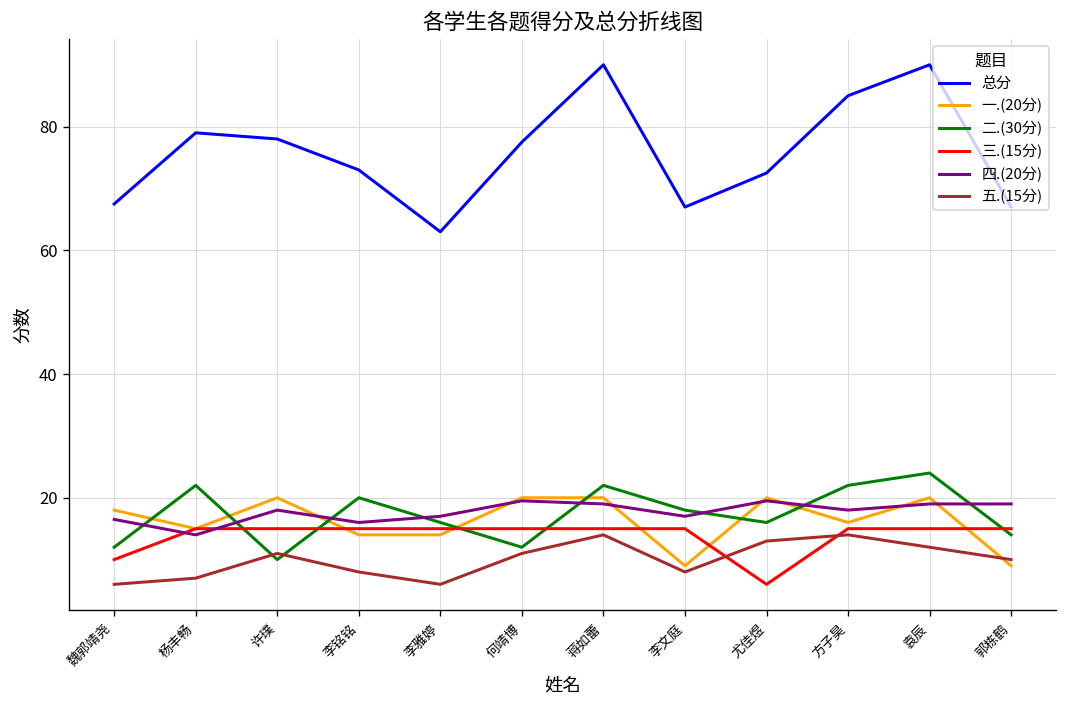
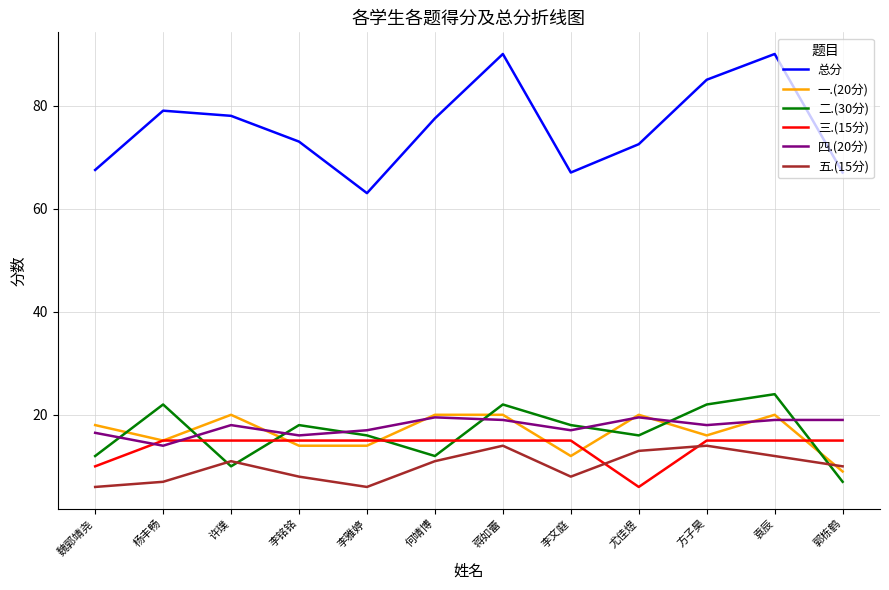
  {
    "总分": {
      "魏郭靖尧": 68,
      "杨丰畅": 79,
      "许璞": 78,
      "李铭铭": 73,
      "李雅婷": 63,
      "何靖博": 78,
      "蒋如蕾": 90,
      "李文庭": 67,
      "尤佳煜": 73,
      "方子昊": 85,
      "袁辰": 90
    },
    "一.(20分)": {
      "魏郭靖尧": 18,
      "许璞": 20,
      "李铭铭": 14,
      "李雅婷": 14,
      "何靖博": 20,
      "蒋如蕾": 20,
-     "李文庭": 9,
+     "李文庭": 12,
      "尤佳煜": 20,
      "方子昊": 16,
      "袁辰": 20,
      "郭栋鹤": 9
    },
    "二.(30分)": {
      "魏郭靖尧": 12,
      "杨丰畅": 22,
      "许璞": 10,
-     "李铭铭": 20,
+     "李铭铭": 18,
      "李雅婷": 16,
      "何靖博": 12,
      "蒋如蕾": 22,
      "李文庭": 18,
      "尤佳煜": 16,
      "方子昊": 22,
      "袁辰": 24,
-     "郭栋鹤": 14
+     "郭栋鹤": 7
    },
    "三.(15分)": {
      "魏郭靖尧": 10,
      "许璞": 15,
      "李铭铭": 15,
      "李雅婷": 15,
      "何靖博": 15,
      "蒋如蕾": 15,
      "李文庭": 15,
      "尤佳煜": 6,
      "方子昊": 15,
      "袁辰": 15,
      "郭栋鹤": 15
    },
    "四.(20分)": {
      "魏郭靖尧": 17,
      "杨丰畅": 14,
      "许璞": 18,
      "李铭铭": 16,
      "李雅婷": 17,
      "何靖博": 20,
      "蒋如蕾": 19,
      "李文庭": 17,
      "尤佳煜": 20,
      "方子昊": 18,
      "袁辰": 19,
      "郭栋鹤": 19
    },
    "五.(15分)": {
      "魏郭靖尧": 6,
      "杨丰畅": 7,
      "许璞": 11,
      "李铭铭": 8,
      "李雅婷": 6,
      "何靖博": 11,
      "蒋如蕾": 14,
      "李文庭": 8,
      "尤佳煜": 13,
      "方子昊": 14,
      "袁辰": 12,
      "郭栋鹤": 10
    }
  }
